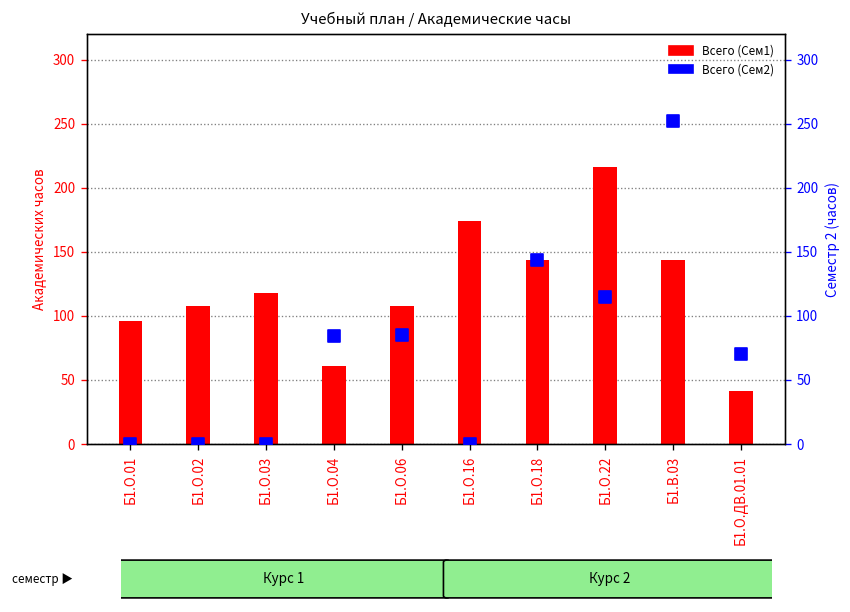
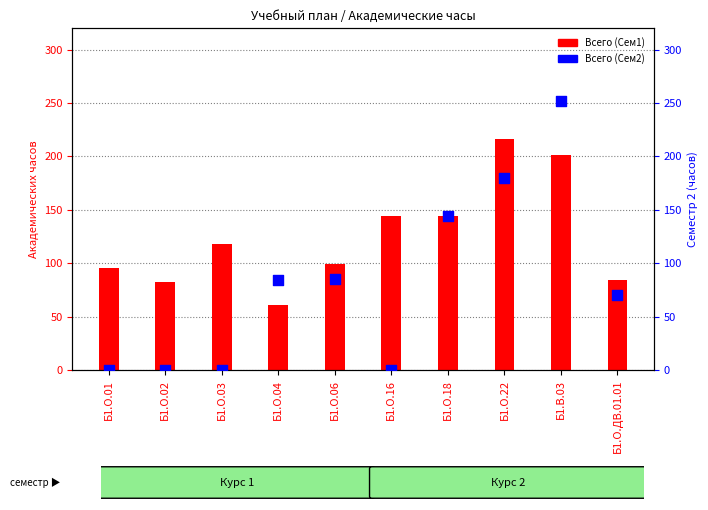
  {
    "Всего (Сем1)": {
      "Б1.О.01": 96,
-     "Б1.О.02": 108,
+     "Б1.О.02": 82,
      "Б1.О.03": 118,
      "Б1.О.04": 61,
-     "Б1.О.06": 108,
-     "Б1.О.16": 174,
+     "Б1.О.06": 99,
+     "Б1.О.16": 144,
      "Б1.О.18": 144,
      "Б1.О.22": 216,
-     "Б1.В.03": 144,
-     "Б1.О.ДВ.01.01": 41
+     "Б1.В.03": 201,
+     "Б1.О.ДВ.01.01": 84
    },
    "Всего (Сем2)": {
-     "Б1.О.22": 115
+     "Б1.О.22": 180
    }
  }
